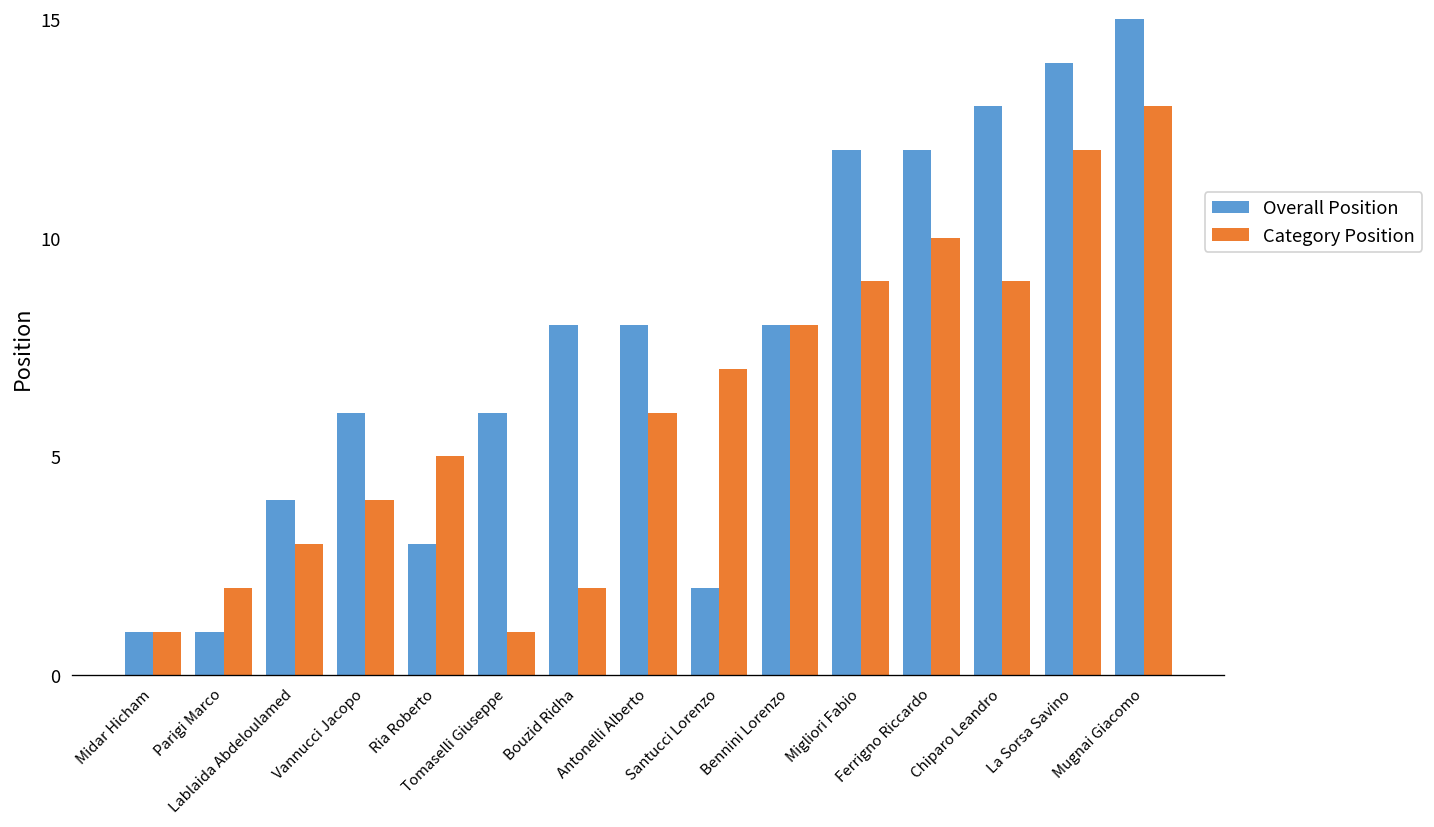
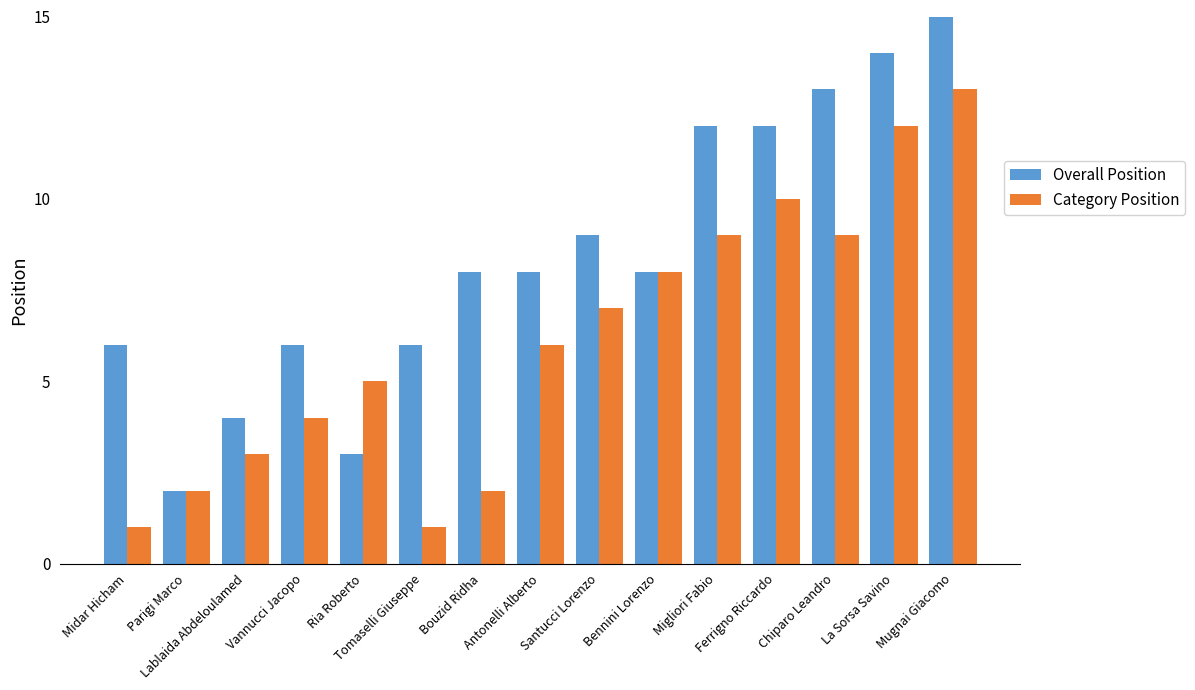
  {
    "Overall Position": {
-     "Midar Hicham": 1,
-     "Parigi Marco": 1,
+     "Midar Hicham": 6,
+     "Parigi Marco": 2,
      "Lablaida Abdeloulamed": 4,
      "Vannucci Jacopo": 6,
      "Ria Roberto": 3,
      "Tomaselli Giuseppe": 6,
      "Bouzid Ridha": 8,
      "Antonelli Alberto": 8,
-     "Santucci Lorenzo": 2,
+     "Santucci Lorenzo": 9,
      "Bennini Lorenzo": 8,
      "Migliori Fabio": 12,
      "Ferrigno Riccardo": 12,
      "Chiparo Leandro": 13,
      "La Sorsa Savino": 14,
      "Mugnai Giacomo": 15
    },
    "Category Position": {
      "Midar Hicham": 1,
      "Parigi Marco": 2,
      "Lablaida Abdeloulamed": 3,
      "Vannucci Jacopo": 4,
      "Ria Roberto": 5,
      "Tomaselli Giuseppe": 1,
      "Bouzid Ridha": 2,
      "Antonelli Alberto": 6,
      "Santucci Lorenzo": 7,
      "Bennini Lorenzo": 8,
      "Migliori Fabio": 9,
      "Ferrigno Riccardo": 10,
      "Chiparo Leandro": 9,
      "La Sorsa Savino": 12,
      "Mugnai Giacomo": 13
    }
  }
